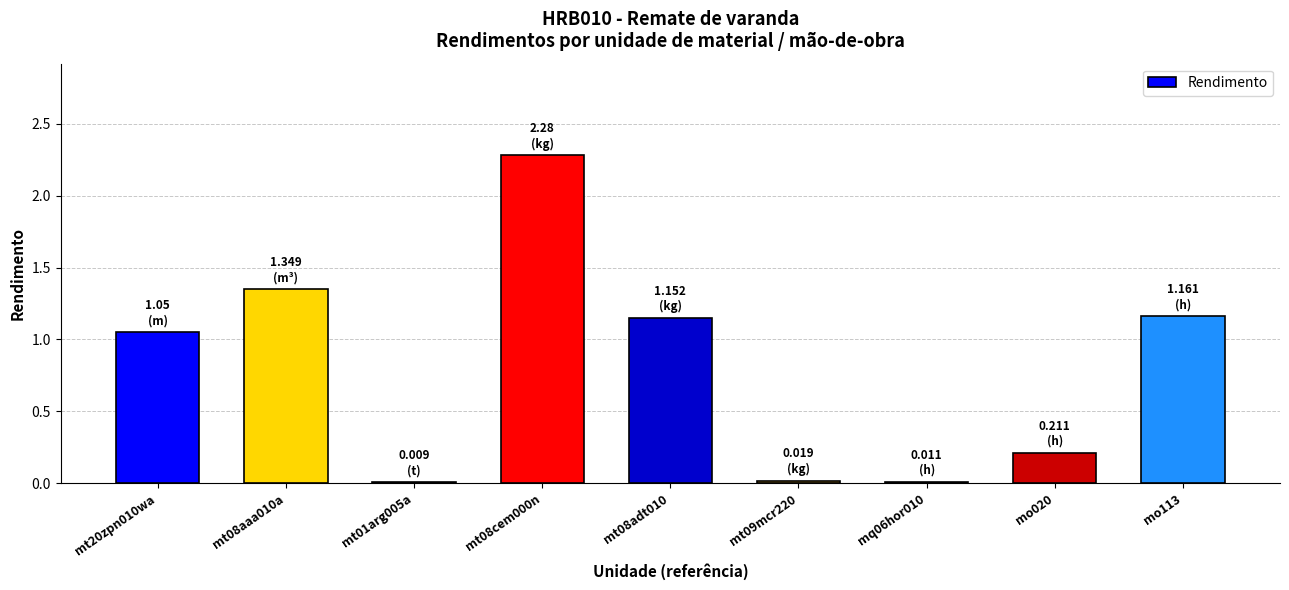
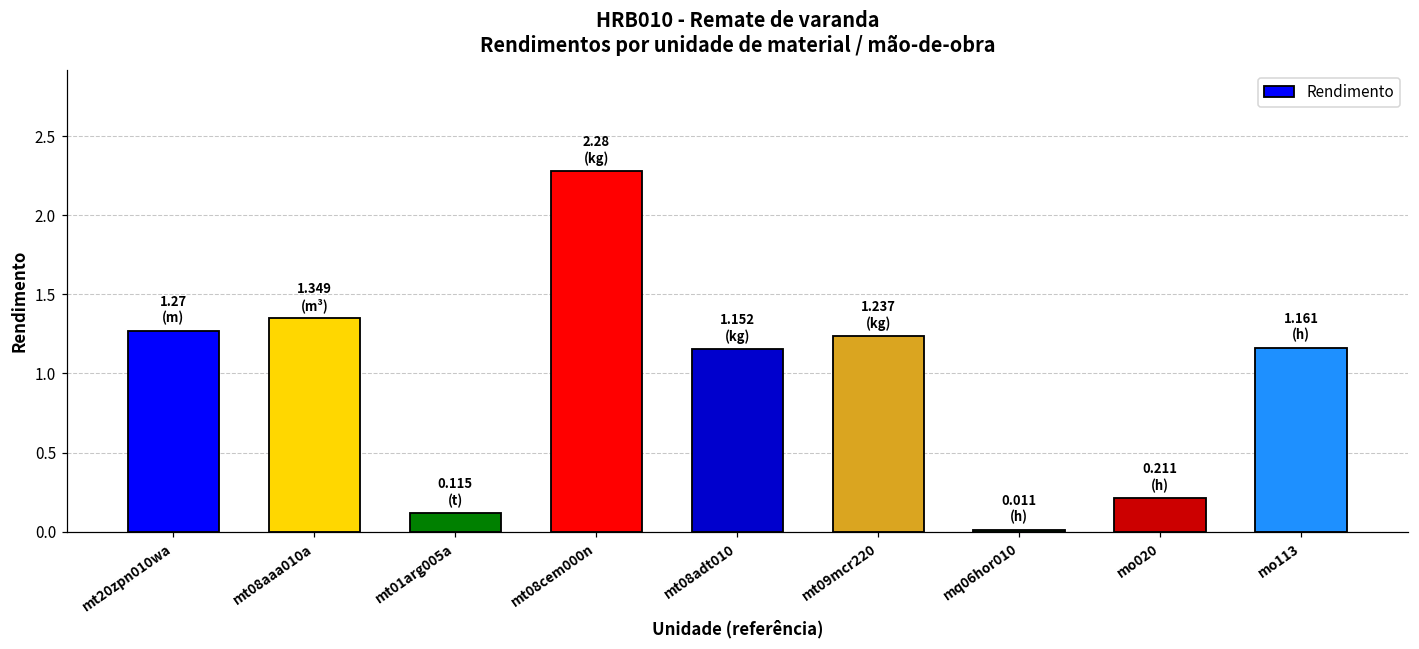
  {
-   "mt20zpn010wa": 1.05,
+   "mt20zpn010wa": 1.27,
    "mt08aaa010a": 1.349,
-   "mt01arg005a": 0.009,
+   "mt01arg005a": 0.115,
    "mt08cem000n": 2.28,
    "mt08adt010": 1.152,
-   "mt09mcr220": 0.019,
+   "mt09mcr220": 1.237,
    "mq06hor010": 0.011,
    "mo020": 0.211,
    "mo113": 1.161
  }
